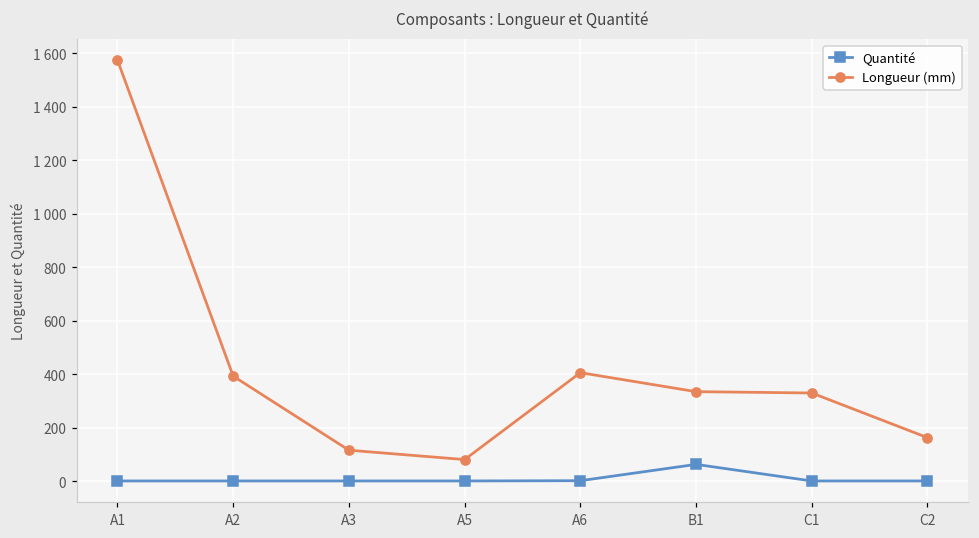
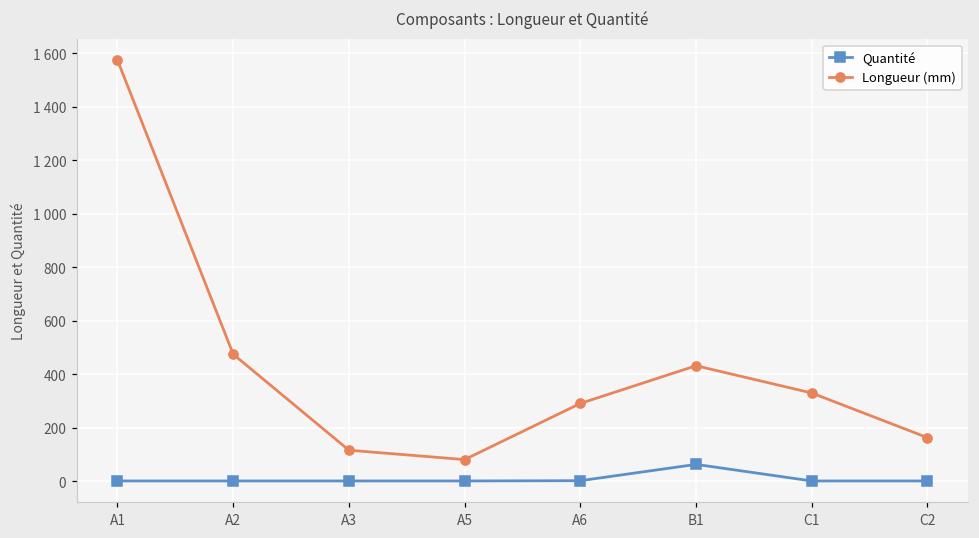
  {
    "Quantité": {
      "A1": 0,
      "A2": 0,
      "A3": 0,
      "A5": 0,
      "A6": 0,
      "B1": 60,
      "C1": 0,
      "C2": 0
    },
    "Longueur (mm)": {
      "A1": 1580,
-     "A2": 390,
+     "A2": 480,
      "A3": 120,
      "A5": 80,
-     "A6": 410,
-     "B1": 340,
+     "A6": 290,
+     "B1": 430,
      "C1": 330,
      "C2": 160
    }
  }
